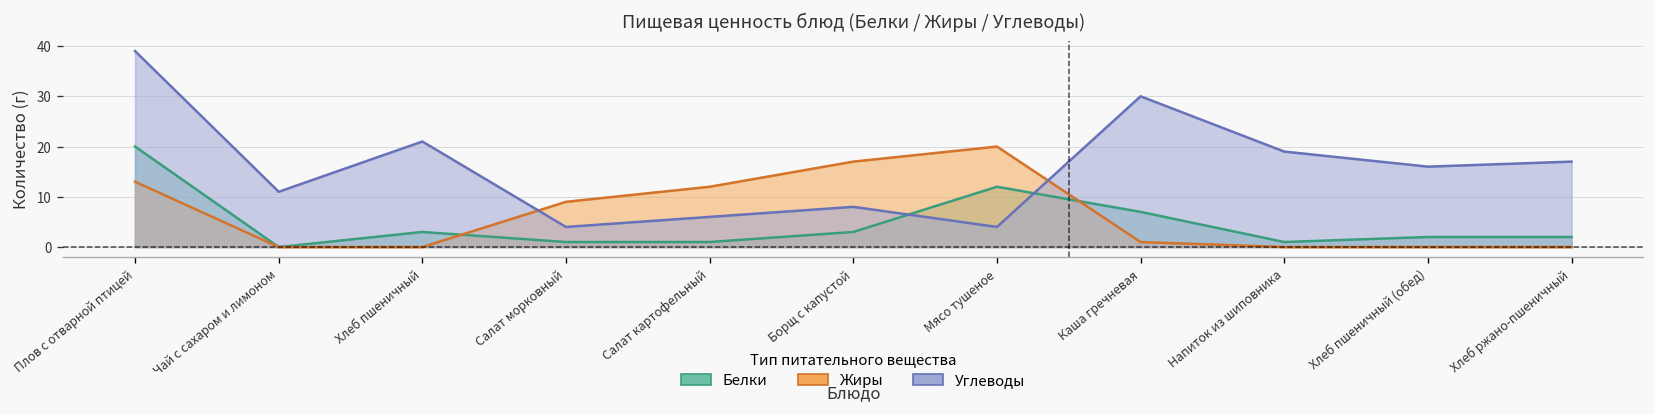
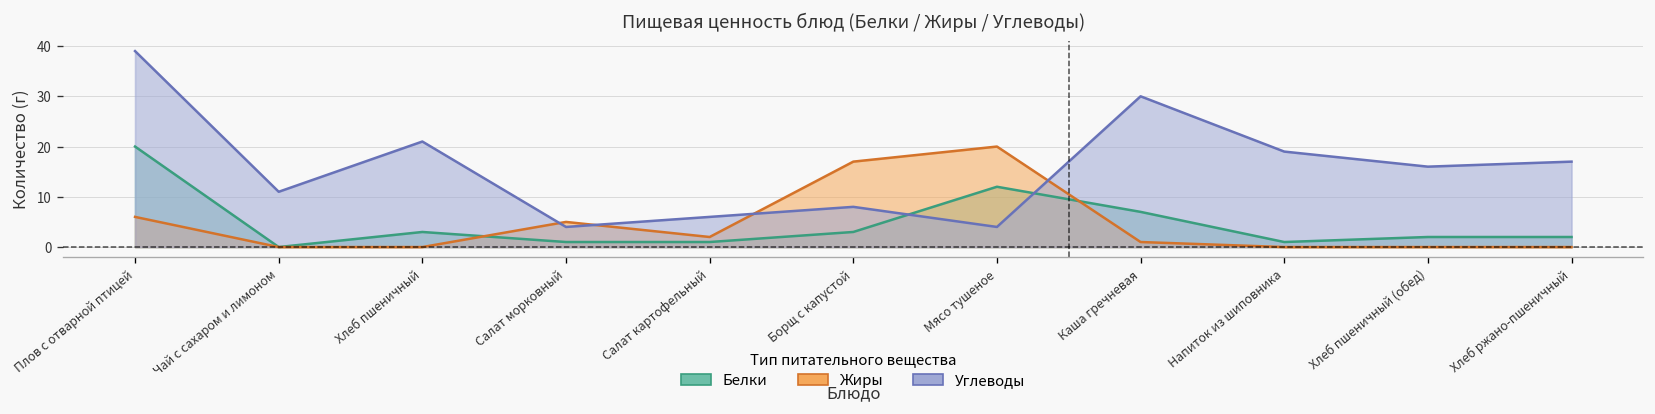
  {
    "Жиры": {
-     "Плов с отварной птицей": 13,
+     "Плов с отварной птицей": 6,
      "Хлеб пшеничный": 0,
-     "Салат морковный": 9,
-     "Салат картофельный": 12,
+     "Салат морковный": 5,
+     "Салат картофельный": 2,
      "Борщ с капустой": 17,
      "Мясо тушеное": 20,
      "Каша гречневая": 1,
      "Напиток из шиповника": 0,
      "Хлеб пшеничный (обед)": 0,
      "Хлеб ржано-пшеничный": 0
    }
  }
